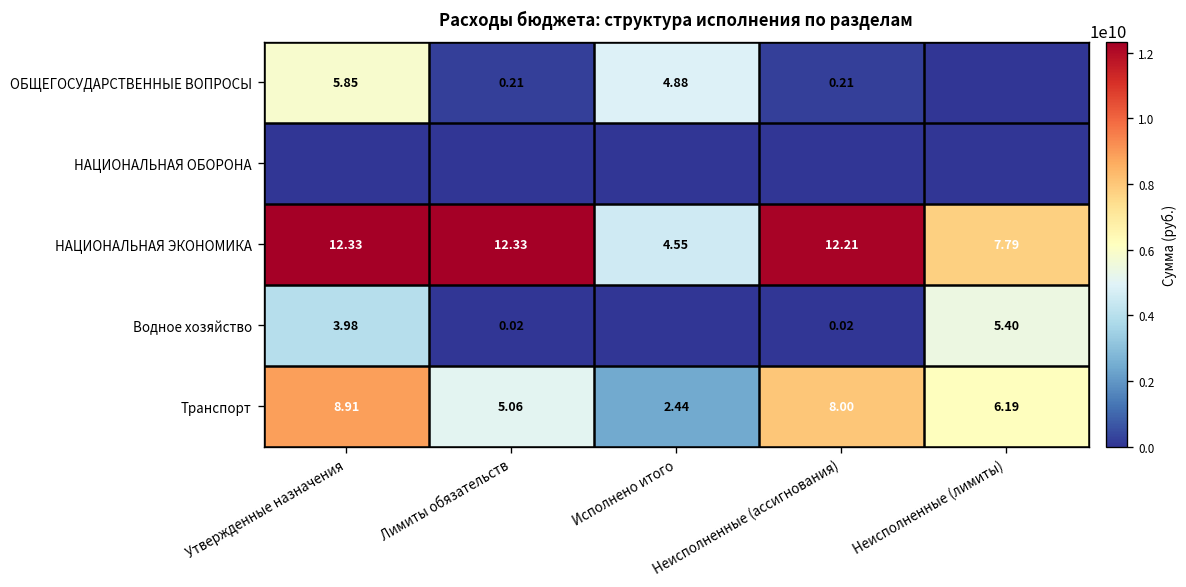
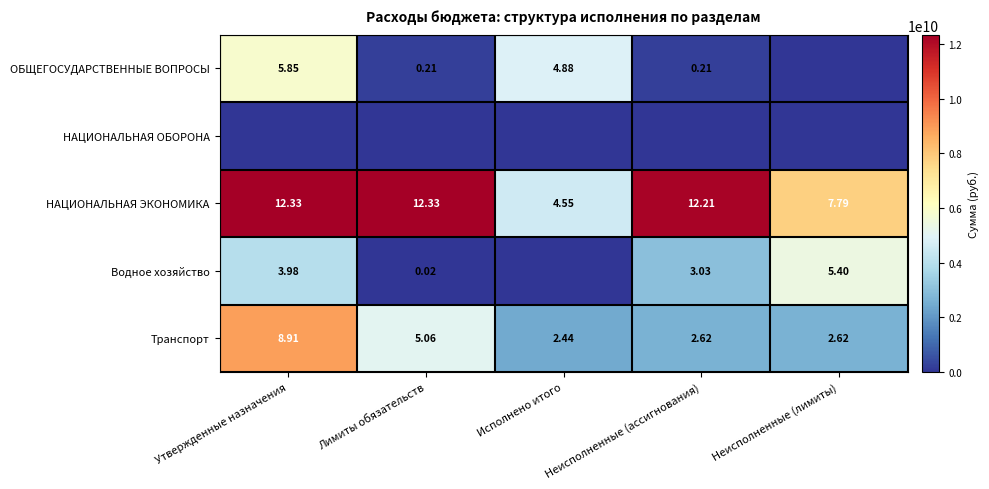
  {
    "ОБЩЕГОСУДАРСТВЕННЫЕ ВОПРОСЫ": {
      "Утвержденные назначения": 5.85,
      "Лимиты обязательств": 0.21,
      "Исполнено итого": 4.88,
      "Неисполненные (ассигнования)": 0.21
    },
    "НАЦИОНАЛЬНАЯ ЭКОНОМИКА": {
      "Утвержденные назначения": 12.33,
      "Лимиты обязательств": 12.33,
      "Исполнено итого": 4.55,
      "Неисполненные (ассигнования)": 12.21,
      "Неисполненные (лимиты)": 7.79
    },
    "Водное хозяйство": {
      "Утвержденные назначения": 3.98,
      "Лимиты обязательств": 0.02,
-     "Неисполненные (ассигнования)": 0.02,
+     "Неисполненные (ассигнования)": 3.03,
      "Неисполненные (лимиты)": 5.40
    },
    "Транспорт": {
      "Утвержденные назначения": 8.91,
      "Лимиты обязательств": 5.06,
      "Исполнено итого": 2.44,
-     "Неисполненные (ассигнования)": 8.00,
-     "Неисполненные (лимиты)": 6.19
+     "Неисполненные (ассигнования)": 2.62,
+     "Неисполненные (лимиты)": 2.62
    }
  }
